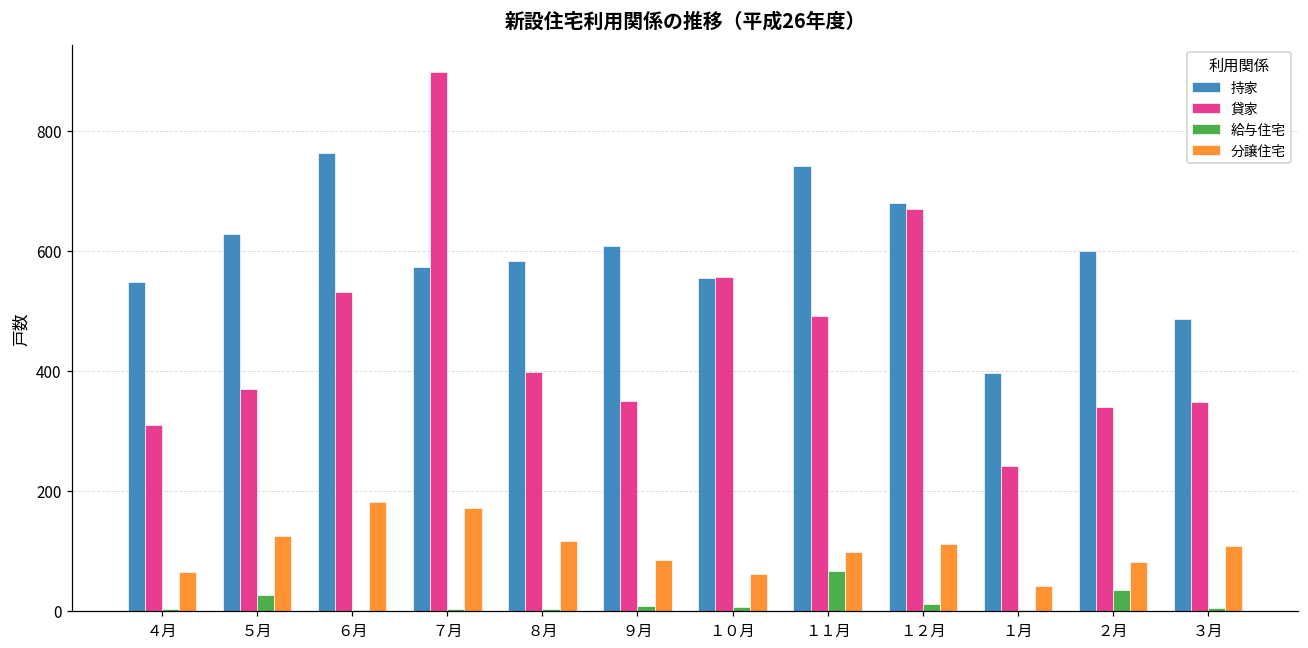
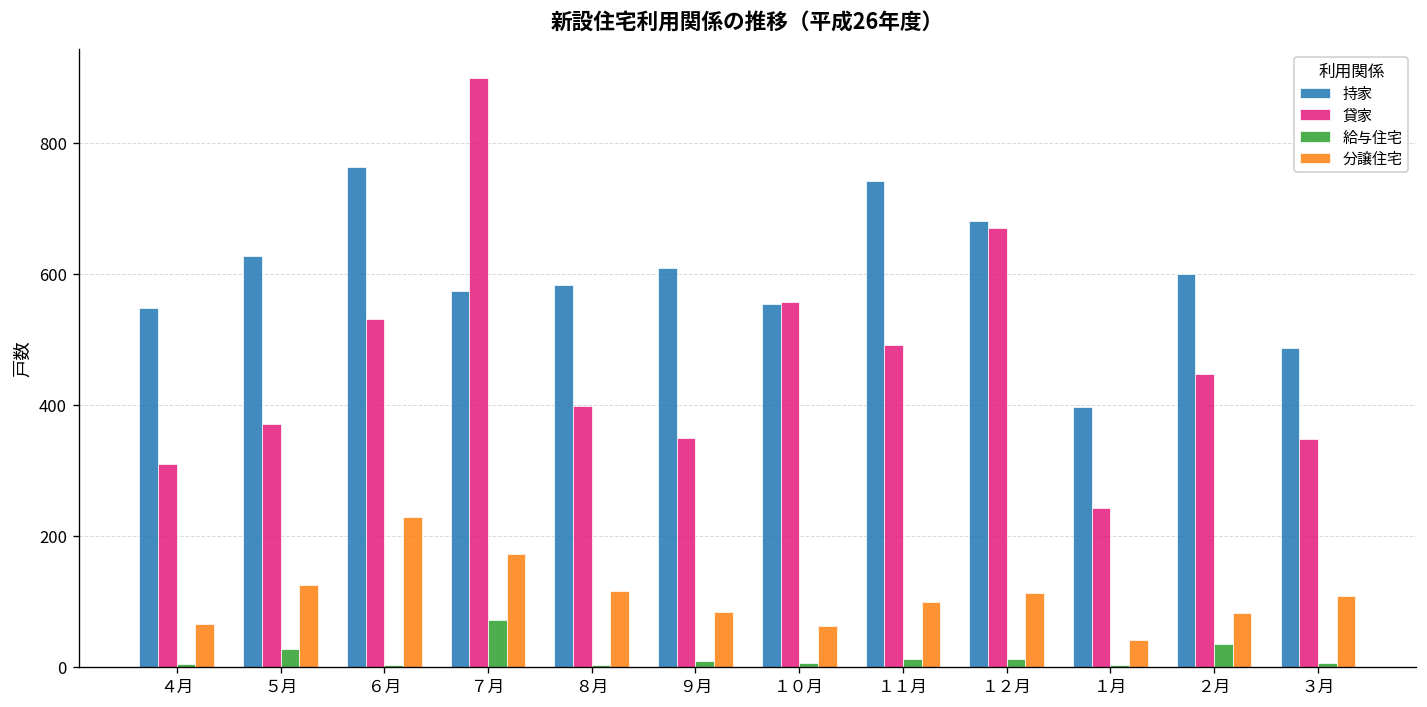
  {
    "持家": {
      "４月": 550,
      "５月": 630,
      "６月": 760,
      "７月": 570,
      "８月": 580,
      "９月": 610,
      "１０月": 550,
      "１１月": 740,
      "１２月": 680,
      "１月": 400,
      "２月": 600,
      "３月": 490
    },
    "貸家": {
      "４月": 310,
      "５月": 370,
      "６月": 530,
      "７月": 900,
      "８月": 400,
      "９月": 350,
      "１０月": 560,
      "１１月": 490,
      "１２月": 670,
      "１月": 240,
-     "２月": 340,
+     "２月": 450,
      "３月": 350
    },
    "給与住宅": {
      "５月": 30,
-     "７月": 0,
+     "７月": 70,
      "９月": 10,
      "１０月": 10,
-     "１１月": 70,
+     "１１月": 10,
      "１２月": 10,
      "２月": 40,
      "３月": 10
    },
    "分譲住宅": {
      "４月": 70,
      "５月": 120,
-     "６月": 180,
+     "６月": 230,
      "７月": 170,
      "８月": 120,
      "９月": 80,
      "１０月": 60,
      "１１月": 100,
      "１２月": 110,
      "１月": 40,
      "２月": 80,
      "３月": 110
    }
  }
